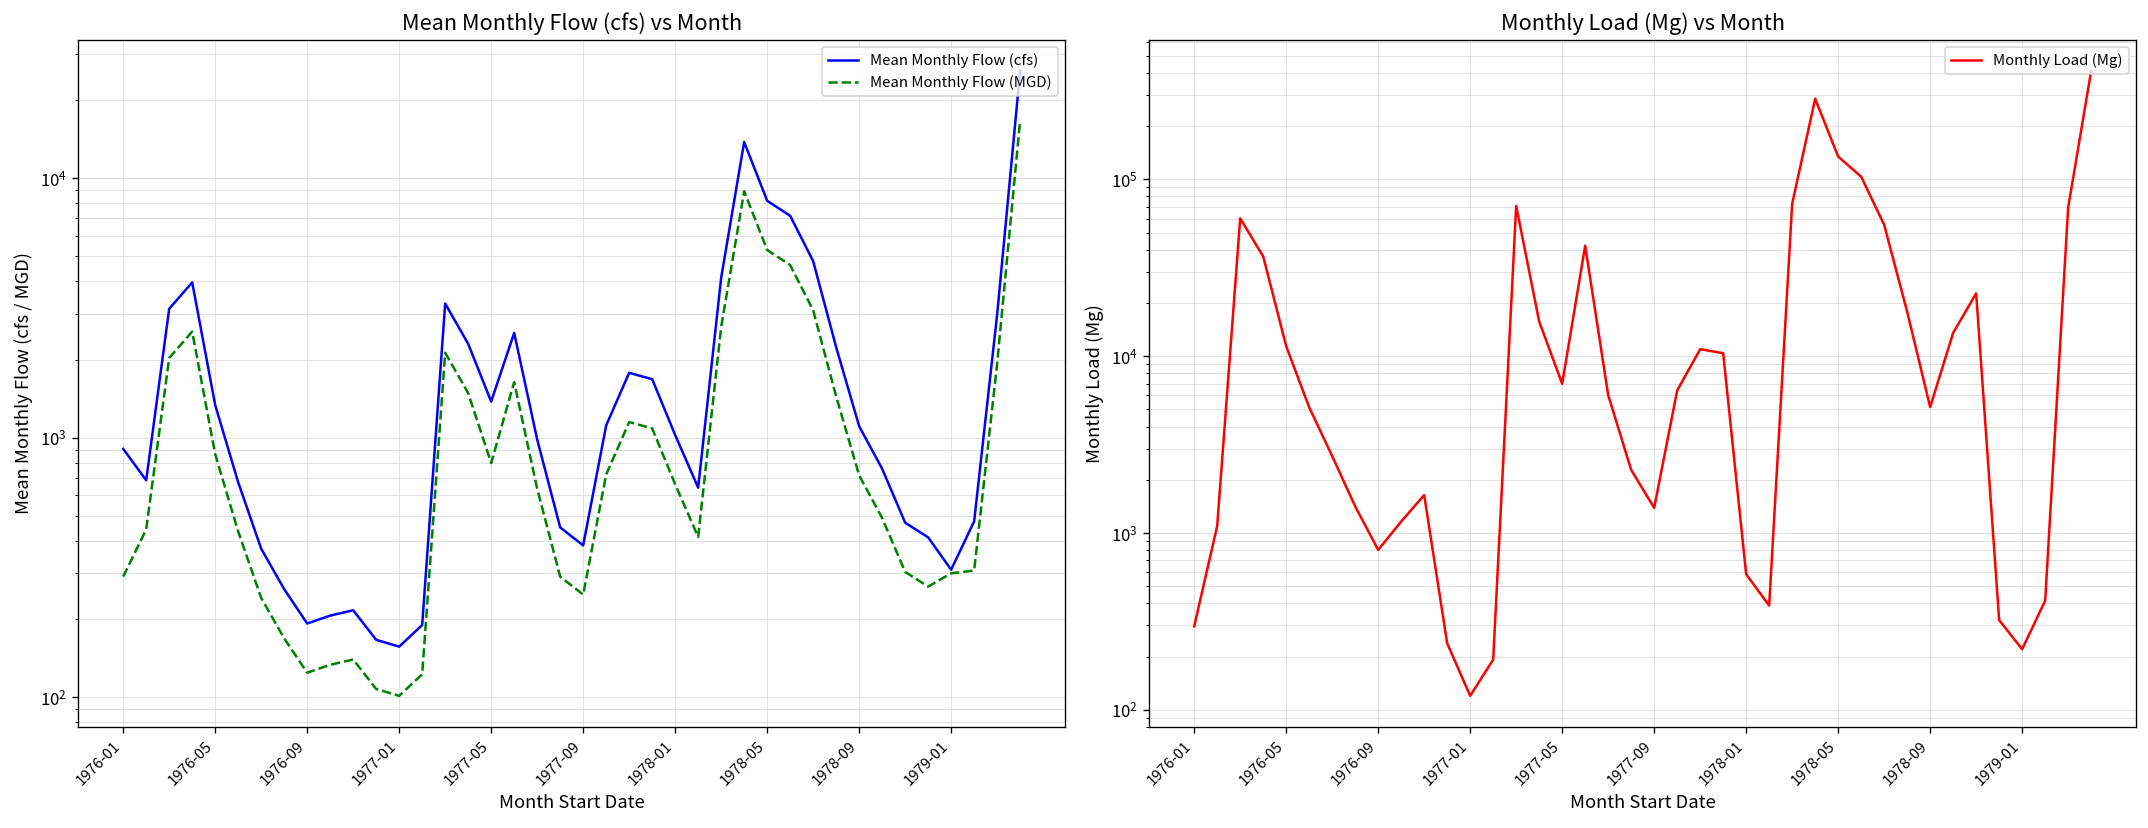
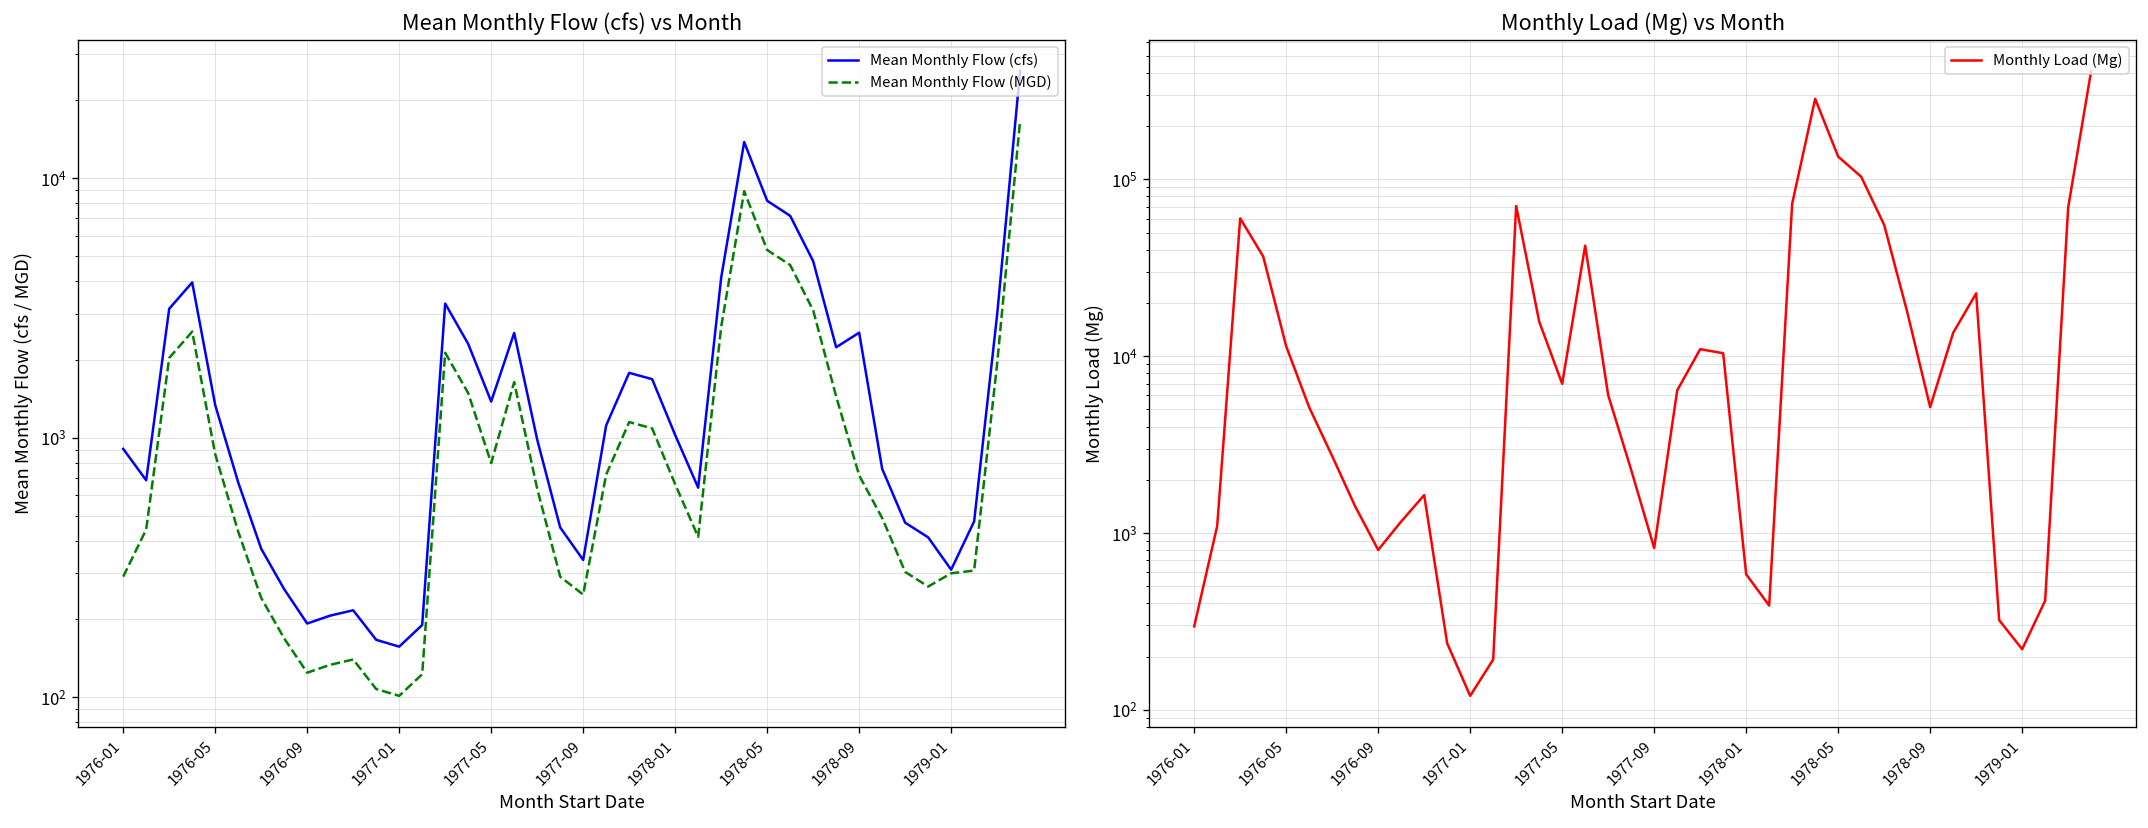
  {
    "Mean Monthly Flow (cfs) vs Month": {
      "Mean Monthly Flow (cfs)": {
        "1976-01": 910,
        "1976-05": 1300,
        "1976-09": 190,
        "1977-01": 160,
        "1977-05": 1400,
-       "1977-09": 380,
+       "1977-09": 340,
        "1978-01": 1000,
        "1978-05": 8200,
-       "1978-09": 1100,
+       "1978-09": 2500,
        "1979-01": 310
      },
      "Mean Monthly Flow (MGD)": {
        "1976-01": 290,
        "1976-05": 860,
        "1976-09": 120,
        "1977-01": 100,
        "1977-05": 800,
        "1977-09": 250,
        "1978-01": 660,
        "1978-05": 5300,
        "1978-09": 720,
        "1979-01": 300
      }
    },
    "Monthly Load (Mg) vs Month": {
      "1976-01": 300,
      "1976-05": 11000,
      "1976-09": 800,
      "1977-01": 120,
      "1977-05": 7000,
-     "1977-09": 1400,
+     "1977-09": 800,
      "1978-01": 580,
      "1978-05": 130000,
      "1978-09": 5100,
      "1979-01": 220
    }
  }
